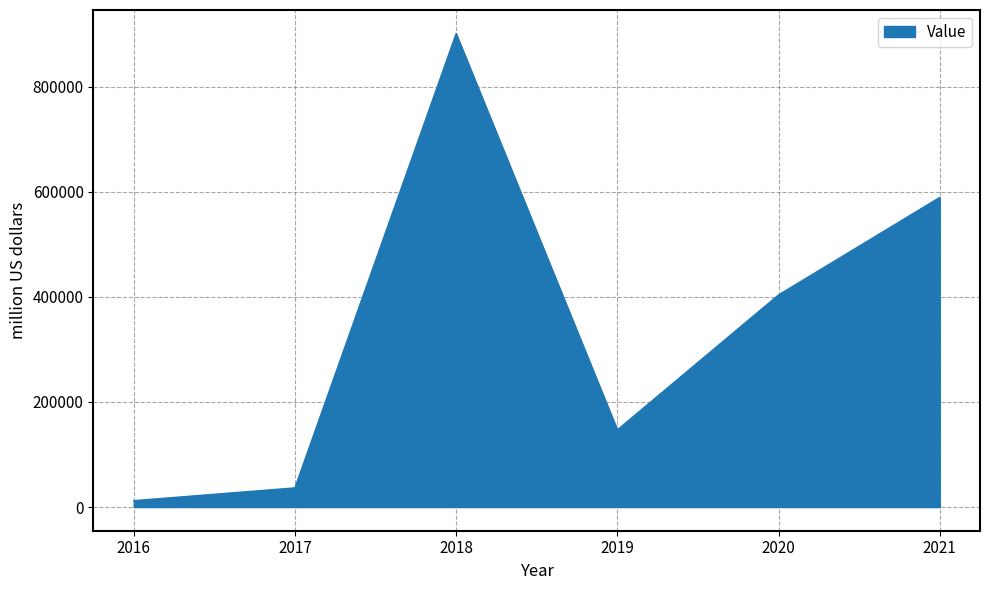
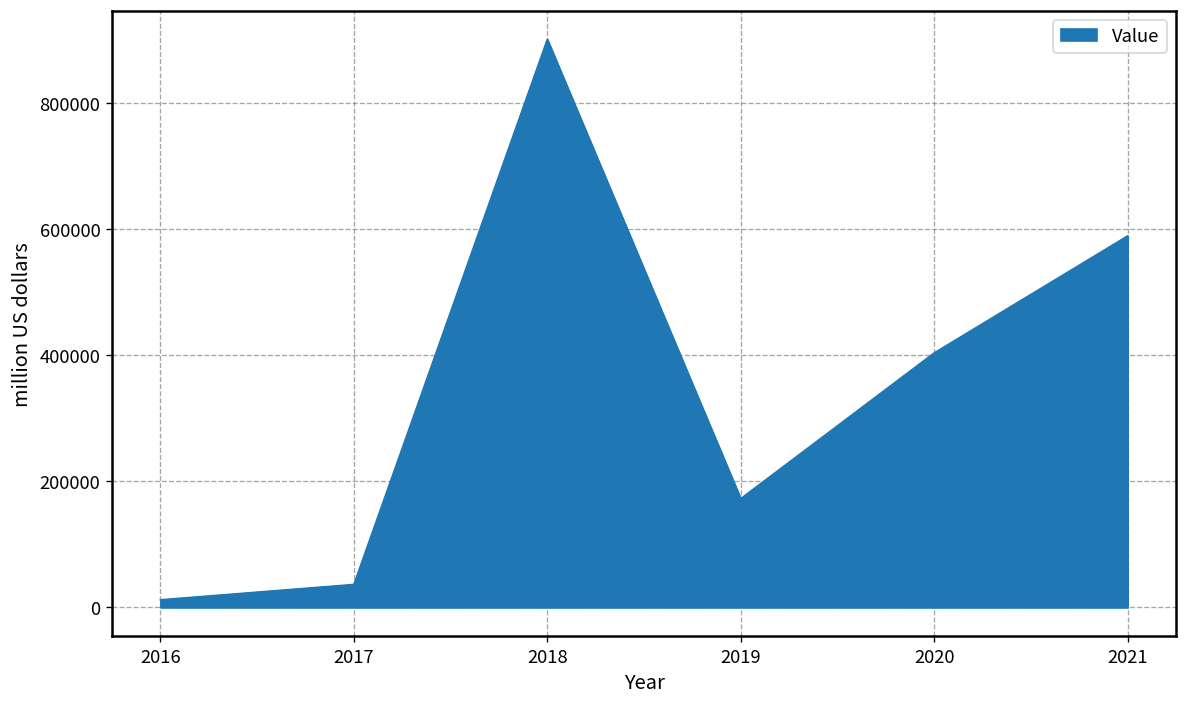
  {
    "2016": 10000,
    "2017": 40000,
    "2018": 900000,
-   "2019": 150000,
+   "2019": 170000,
    "2020": 400000,
    "2021": 590000
  }
